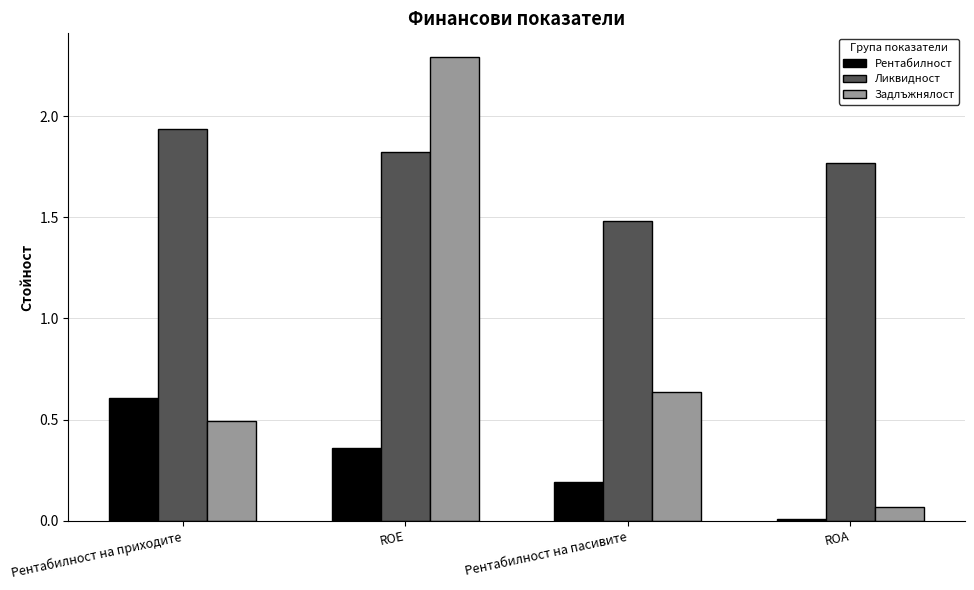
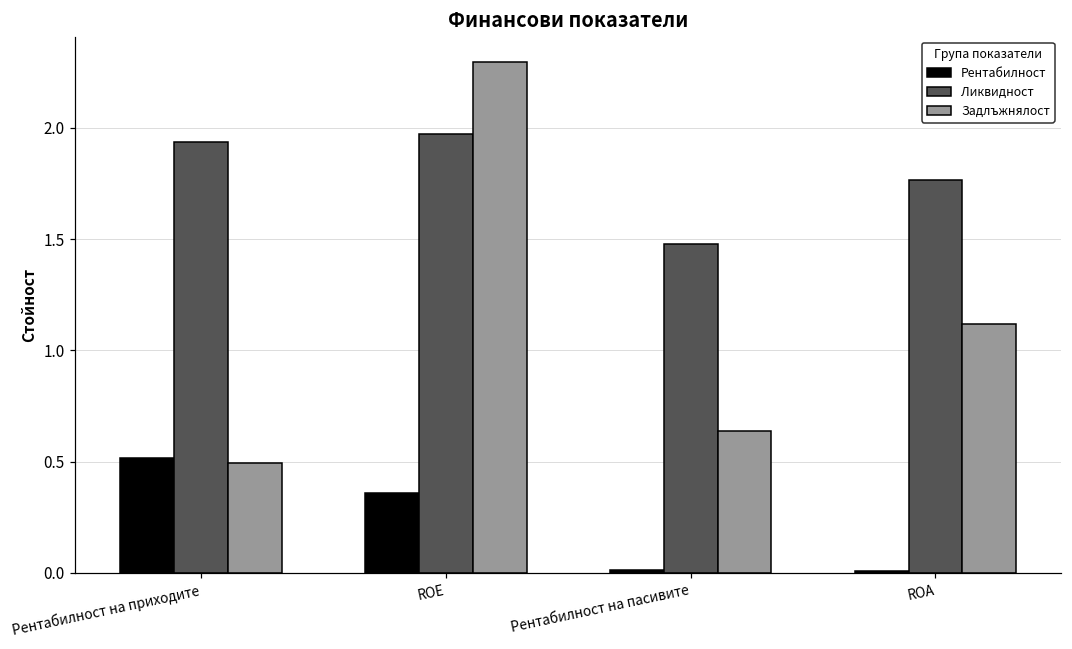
  {
    "Рентабилност": {
-     "Рентабилност на приходите": 0.61,
+     "Рентабилност на приходите": 0.52,
      "ROE": 0.36,
-     "Рентабилност на пасивите": 0.19
+     "Рентабилност на пасивите": 0.01
    },
    "Ликвидност": {
      "Рентабилност на приходите": 1.94,
-     "ROE": 1.82,
+     "ROE": 1.97,
      "Рентабилност на пасивите": 1.48,
      "ROA": 1.77
    },
    "Задлъжнялост": {
      "Рентабилност на приходите": 0.49,
      "ROE": 2.29,
      "Рентабилност на пасивите": 0.64,
-     "ROA": 0.07
+     "ROA": 1.12
    }
  }
